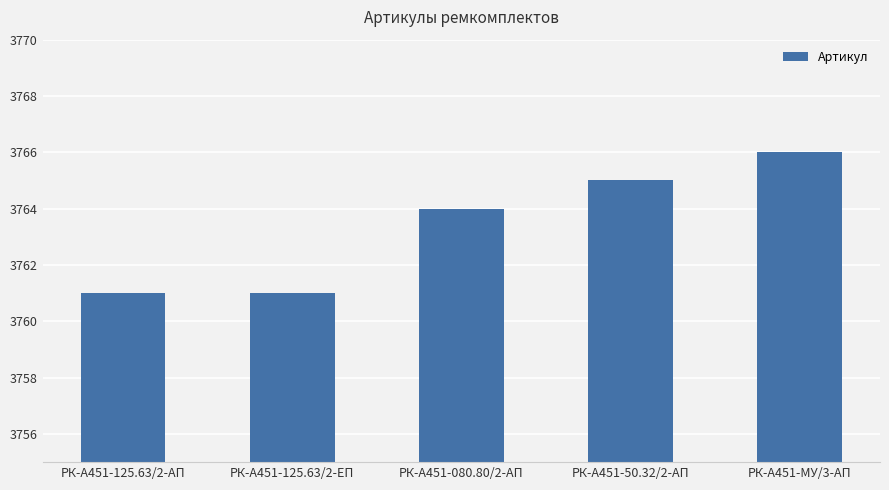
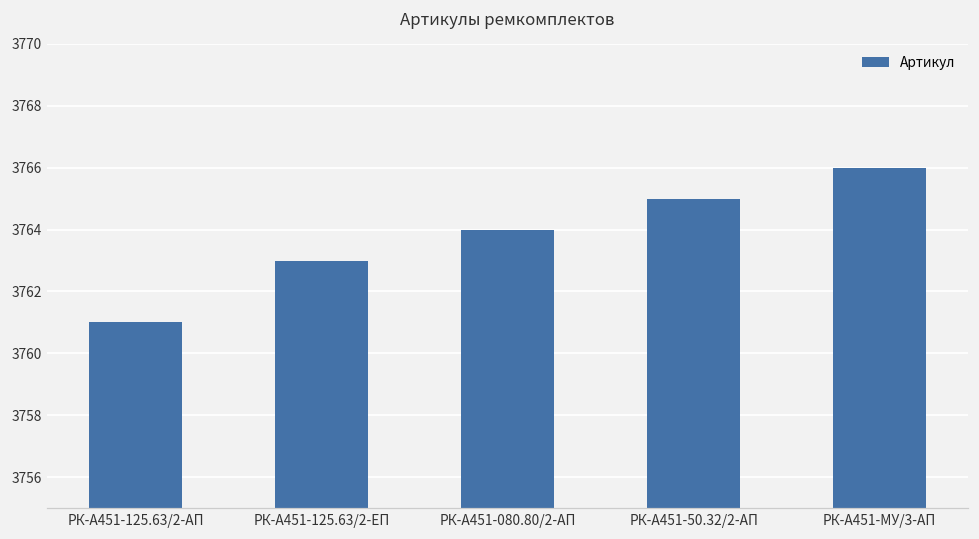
  {
    "РК-А451-125.63/2-АП": 3761,
-   "РК-А451-125.63/2-ЕП": 3761,
+   "РК-А451-125.63/2-ЕП": 3763,
    "РК-А451-080.80/2-АП": 3764,
    "РК-А451-50.32/2-АП": 3765,
    "РК-А451-МУ/3-АП": 3766
  }
